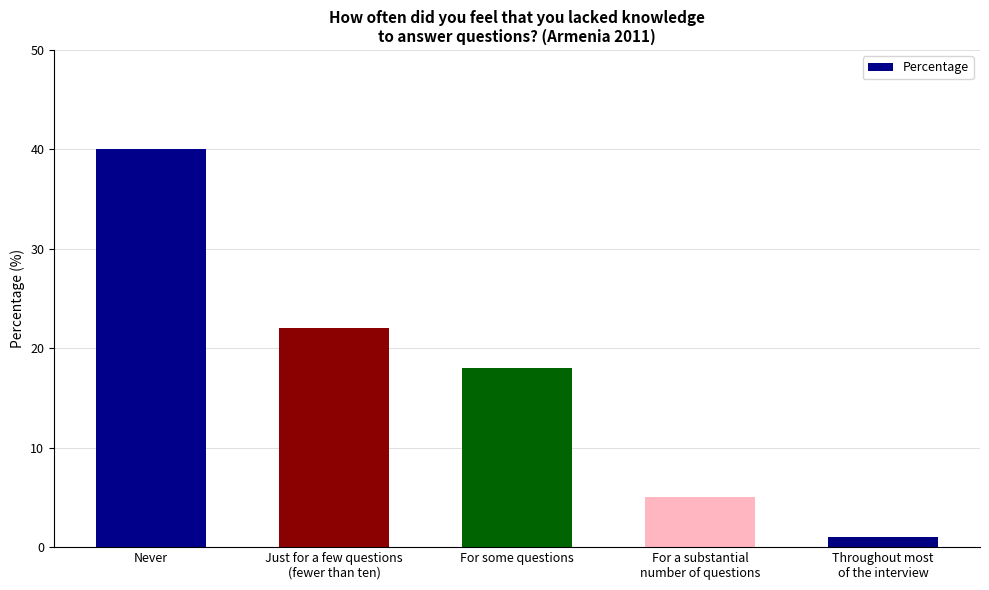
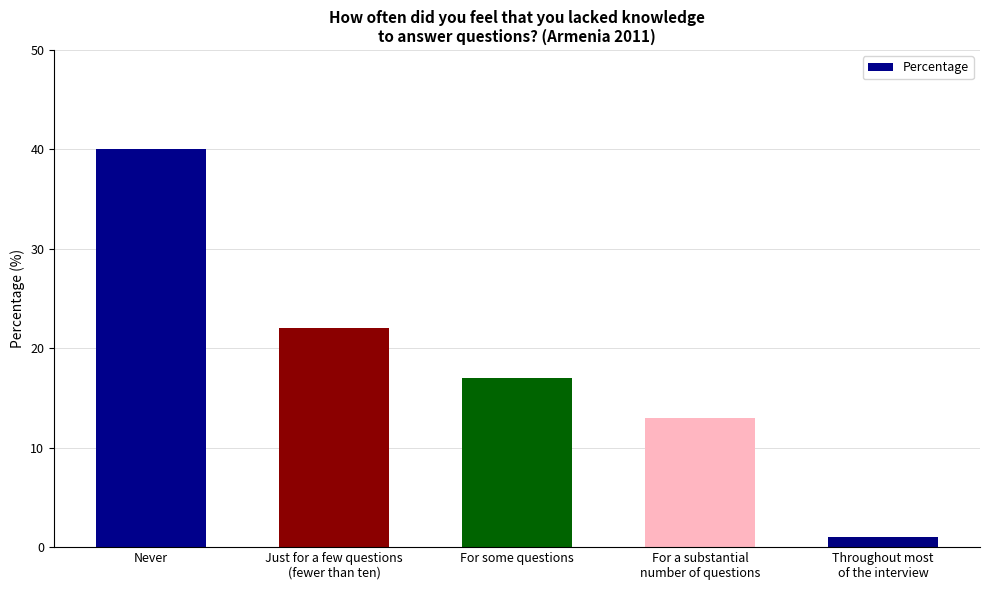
  {
    "Never": 40,
    "Just for a few questions (fewer than ten)": 22,
-   "For some questions": 18,
-   "For a substantial number of questions": 5,
+   "For some questions": 17,
+   "For a substantial number of questions": 13,
    "Throughout most of the interview": 1
  }
